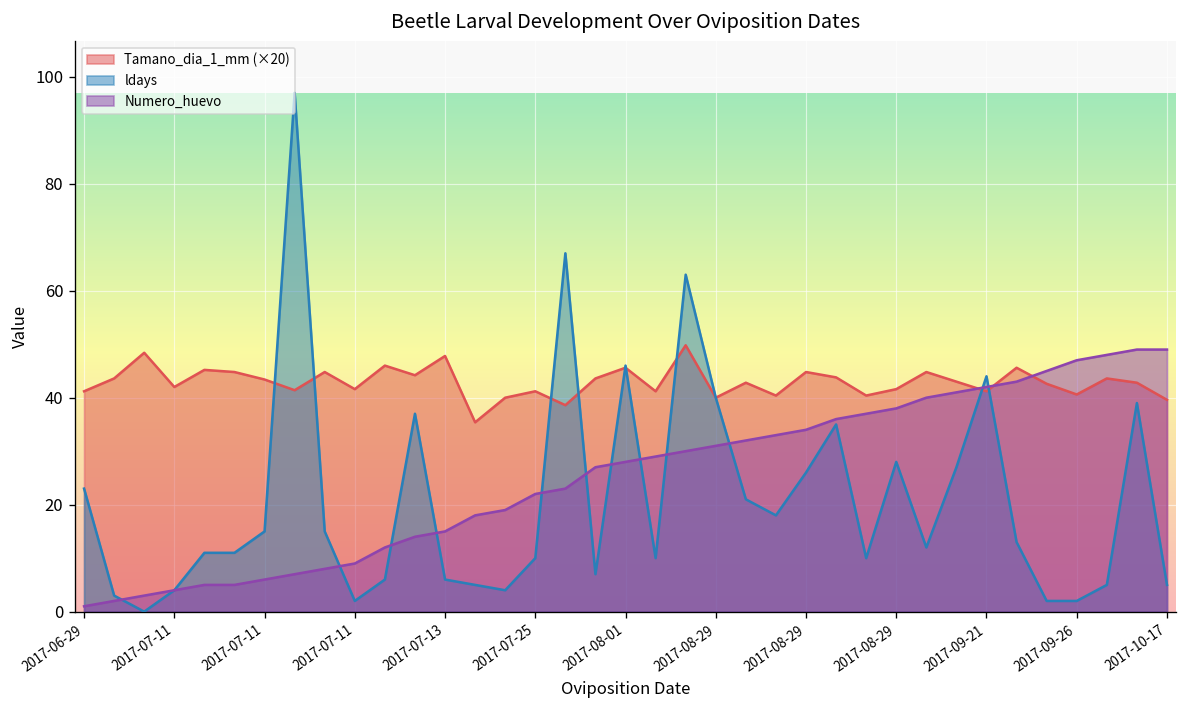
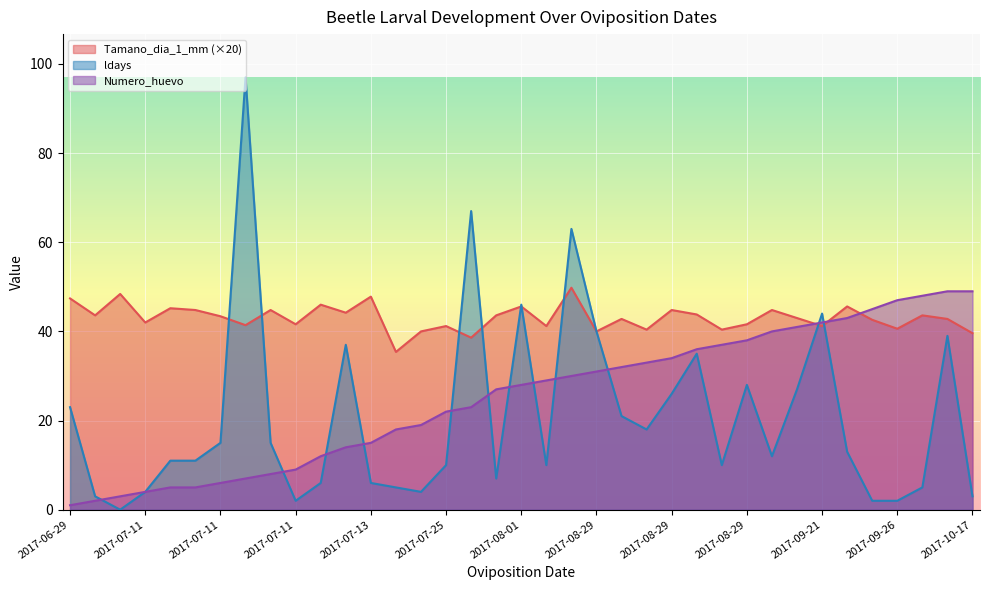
  {
    "Tamano_dia_1_mm (×20)": {
-     "2017-06-29": 41,
+     "2017-06-29": 47,
      "2017-10-17": 40
    },
    "ldays": {
      "2017-06-29": 23,
-     "2017-10-17": 5
+     "2017-10-17": 3
    },
    "Numero_huevo": {
      "2017-06-29": 1,
      "2017-10-17": 49
    }
  }
